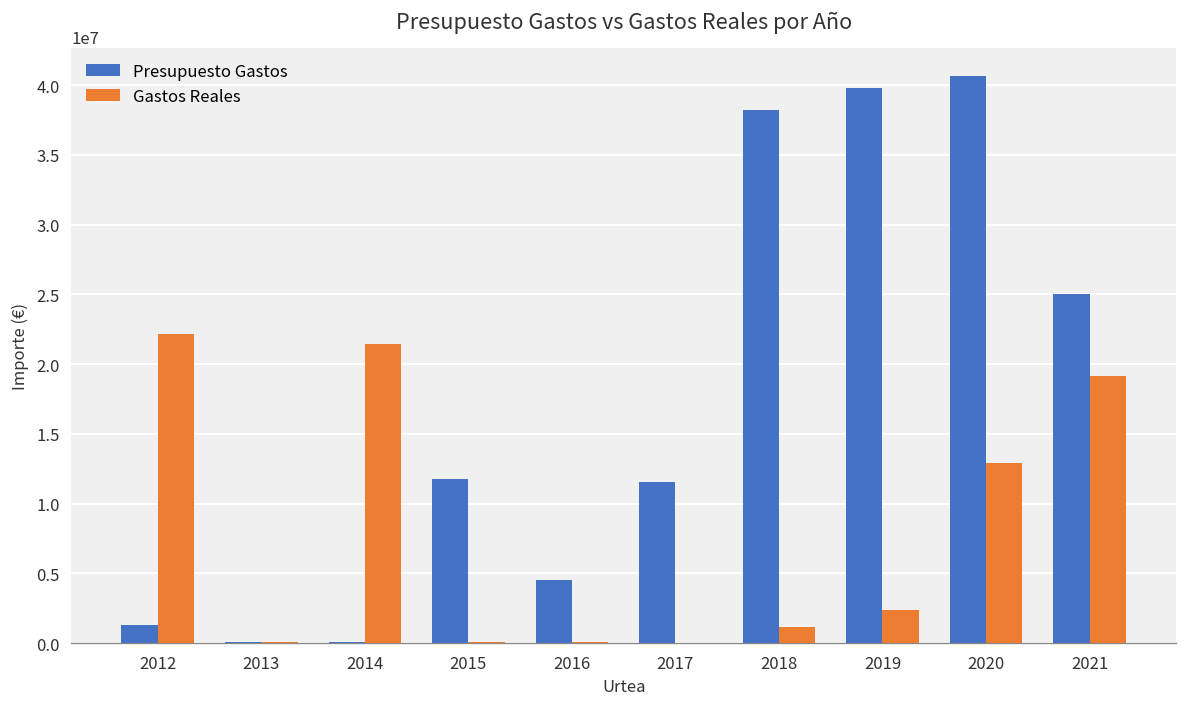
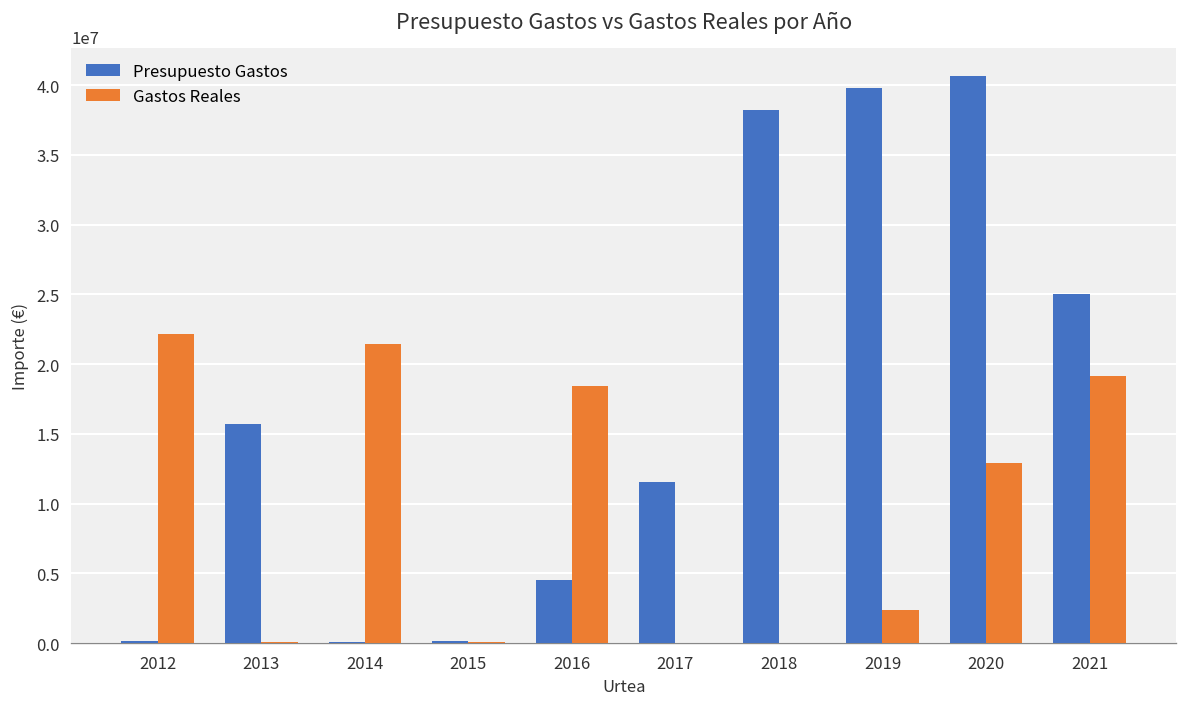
  {
    "Presupuesto Gastos": {
-     "2012": 1300000,
-     "2013": 100000,
-     "2015": 11800000,
+     "2012": 100000,
+     "2013": 15700000,
+     "2015": 100000,
      "2016": 4500000,
      "2017": 11600000,
      "2018": 38200000,
      "2019": 39800000,
      "2020": 40600000,
      "2021": 25000000
    },
    "Gastos Reales": {
      "2012": 22200000,
      "2014": 21400000,
-     "2016": 0,
-     "2018": 1100000,
+     "2016": 18400000,
+     "2018": 0,
      "2019": 2400000,
      "2020": 12900000,
      "2021": 19100000
    }
  }
